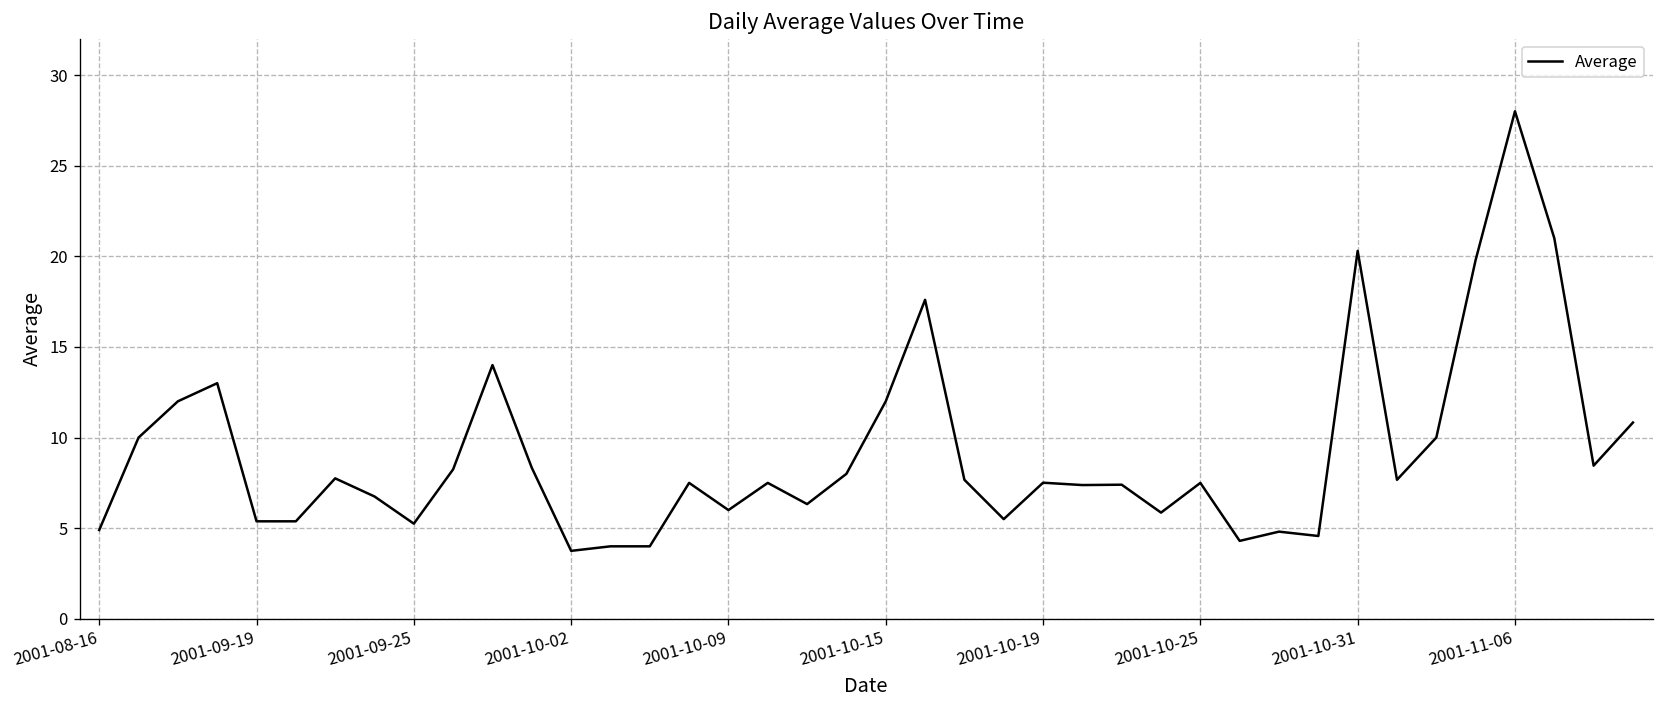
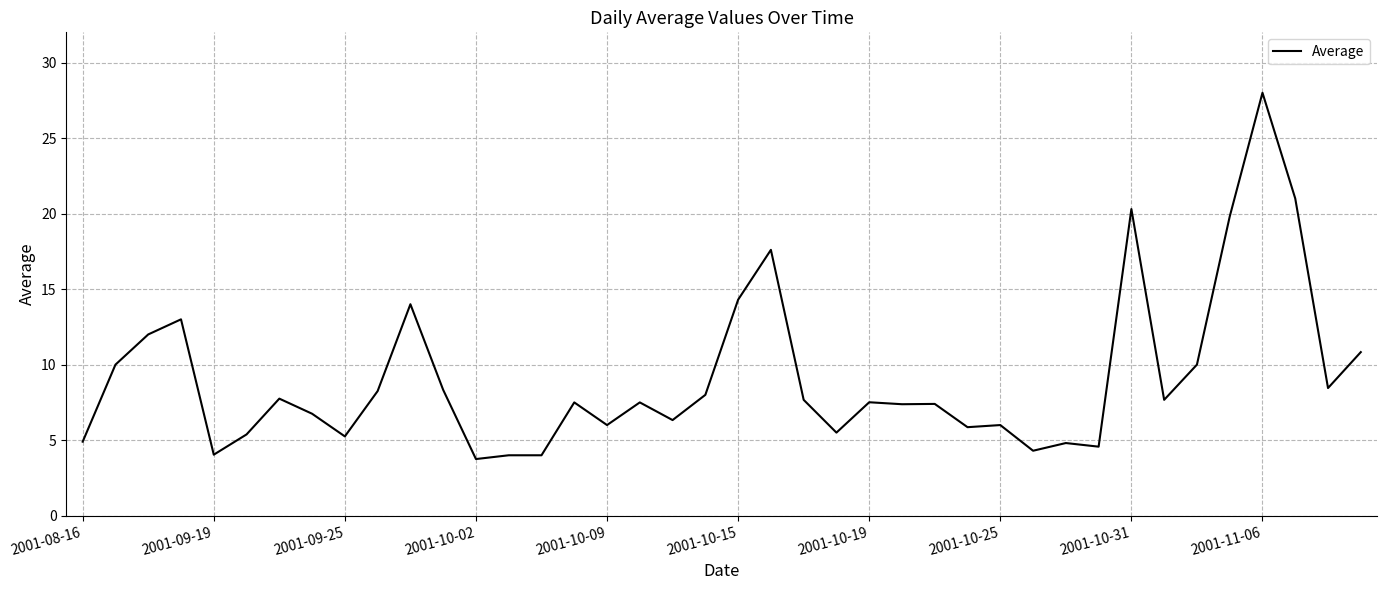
  {
    "2001-08-16": 4.9,
-   "2001-09-19": 5.4,
+   "2001-09-19": 4.0,
    "2001-09-25": 5.3,
    "2001-10-02": 3.8,
    "2001-10-09": 6.0,
-   "2001-10-15": 12.0,
+   "2001-10-15": 14.3,
    "2001-10-19": 7.5,
-   "2001-10-25": 7.5,
+   "2001-10-25": 6.0,
    "2001-10-31": 20.3,
    "2001-11-06": 28.0
  }
